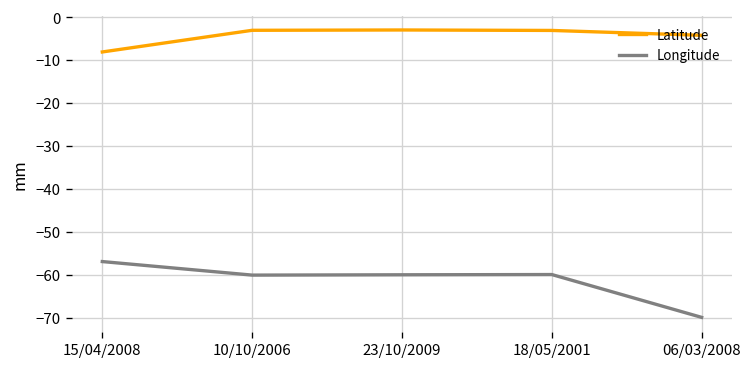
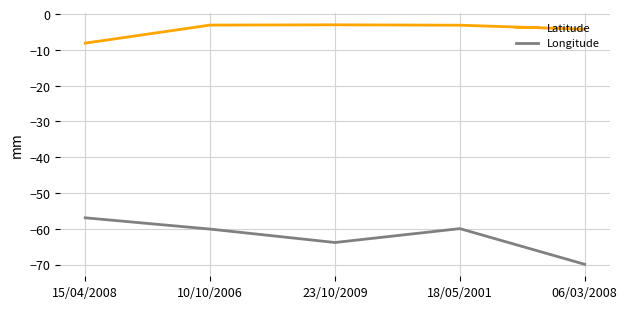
  {
    "Latitude": {
      "15/04/2008": -8,
      "10/10/2006": -3,
      "23/10/2009": -3,
      "18/05/2001": -3,
      "06/03/2008": -4
    },
    "Longitude": {
      "15/04/2008": -57,
      "10/10/2006": -60,
-     "23/10/2009": -60,
+     "23/10/2009": -64,
      "18/05/2001": -60,
      "06/03/2008": -70
    }
  }
